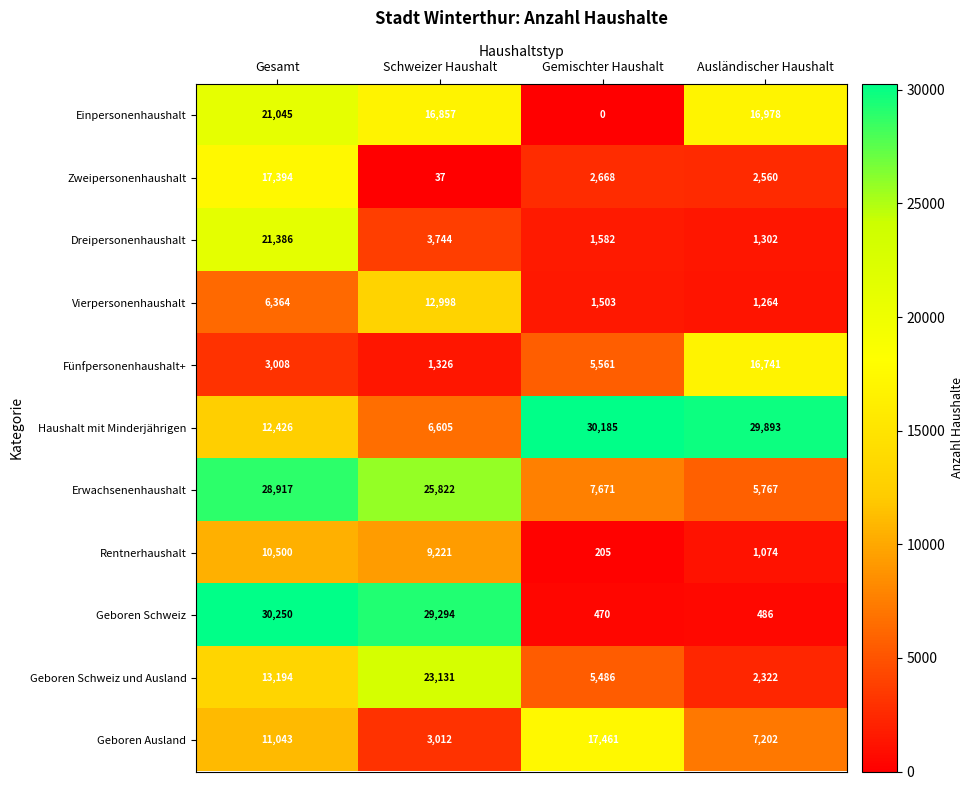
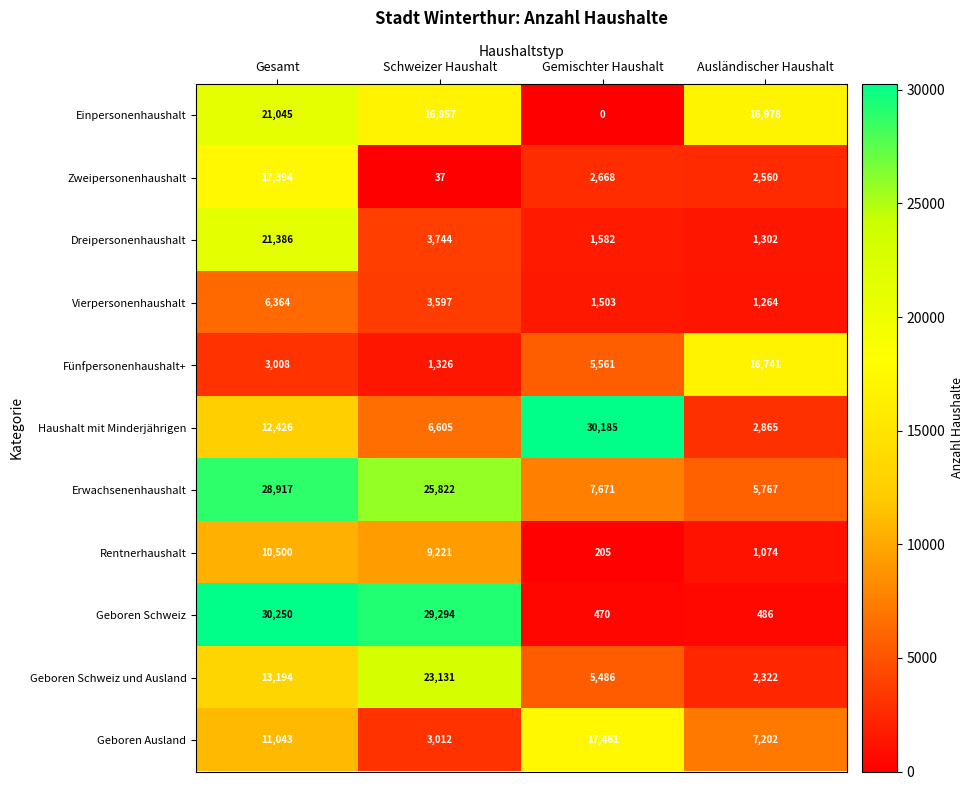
  {
    "Einpersonenhaushalt": {
      "Gesamt": "21,045",
      "Schweizer Haushalt": "16,857",
      "Gemischter Haushalt": "0",
      "Ausländischer Haushalt": "16,978"
    },
    "Zweipersonenhaushalt": {
      "Gesamt": "17,394",
      "Schweizer Haushalt": "37",
      "Gemischter Haushalt": "2,668",
      "Ausländischer Haushalt": "2,560"
    },
    "Dreipersonenhaushalt": {
      "Gesamt": "21,386",
      "Schweizer Haushalt": "3,744",
      "Gemischter Haushalt": "1,582",
      "Ausländischer Haushalt": "1,302"
    },
    "Vierpersonenhaushalt": {
      "Gesamt": "6,364",
-     "Schweizer Haushalt": "12,998",
+     "Schweizer Haushalt": "3,597",
      "Gemischter Haushalt": "1,503",
      "Ausländischer Haushalt": "1,264"
    },
    "Fünfpersonenhaushalt+": {
      "Gesamt": "3,008",
      "Schweizer Haushalt": "1,326",
      "Gemischter Haushalt": "5,561",
      "Ausländischer Haushalt": "16,741"
    },
    "Haushalt mit Minderjährigen": {
      "Gesamt": "12,426",
      "Schweizer Haushalt": "6,605",
      "Gemischter Haushalt": "30,185",
-     "Ausländischer Haushalt": "29,893"
+     "Ausländischer Haushalt": "2,865"
    },
    "Erwachsenenhaushalt": {
      "Gesamt": "28,917",
      "Schweizer Haushalt": "25,822",
      "Gemischter Haushalt": "7,671",
      "Ausländischer Haushalt": "5,767"
    },
    "Rentnerhaushalt": {
      "Gesamt": "10,500",
      "Schweizer Haushalt": "9,221",
      "Gemischter Haushalt": "205",
      "Ausländischer Haushalt": "1,074"
    },
    "Geboren Schweiz": {
      "Gesamt": "30,250",
      "Schweizer Haushalt": "29,294",
      "Gemischter Haushalt": "470",
      "Ausländischer Haushalt": "486"
    },
    "Geboren Schweiz und Ausland": {
      "Gesamt": "13,194",
      "Schweizer Haushalt": "23,131",
      "Gemischter Haushalt": "5,486",
      "Ausländischer Haushalt": "2,322"
    },
    "Geboren Ausland": {
      "Gesamt": "11,043",
      "Schweizer Haushalt": "3,012",
      "Gemischter Haushalt": "17,461",
      "Ausländischer Haushalt": "7,202"
    }
  }
